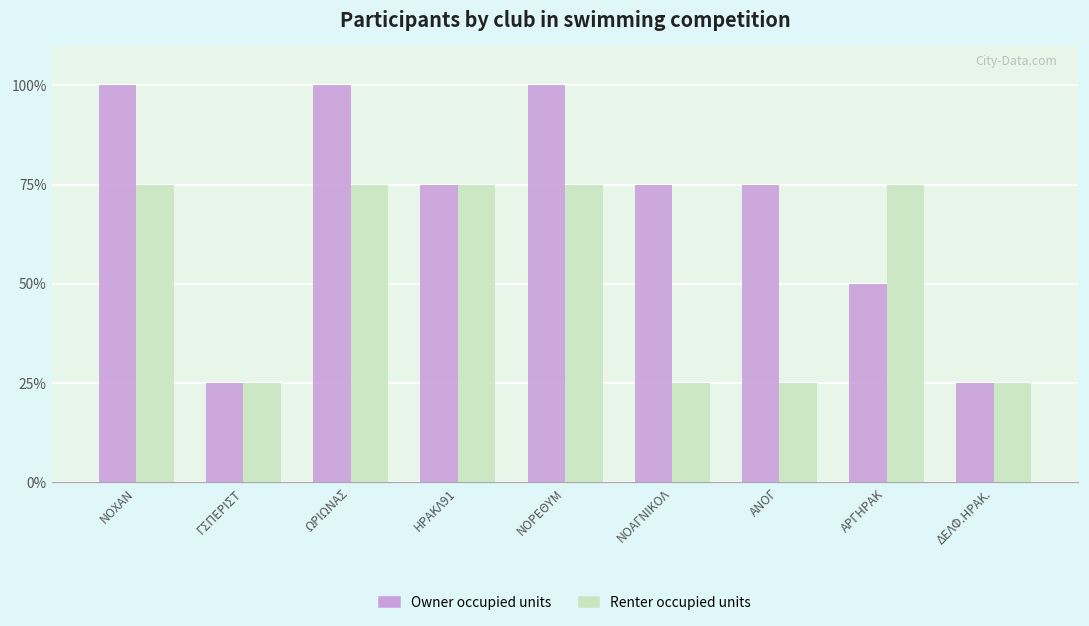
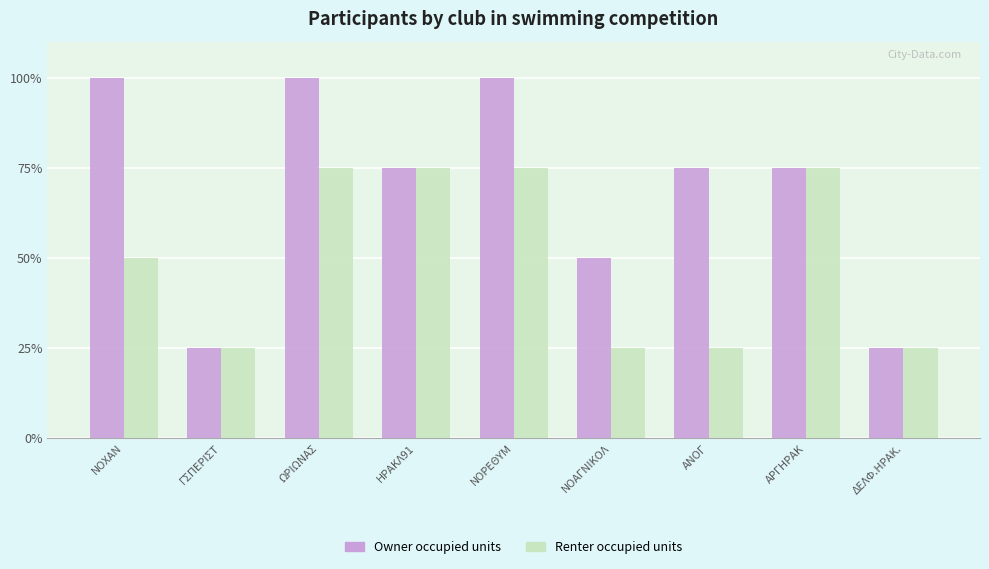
  {
    "Owner occupied units": {
      "ΝΟΧΑΝ": "100%",
      "ΓΣΠΕΡΙΣΤ": "25%",
      "ΩΡΙΩΝΑΣ": "100%",
      "ΗΡΑΚΛ91": "75%",
      "ΝΟΡΕΘΥΜ": "100%",
-     "ΝΟΑΓΝΙΚΟΛ": "75%",
+     "ΝΟΑΓΝΙΚΟΛ": "50%",
      "ΑΝΟΓ": "75%",
-     "ΑΡΓΗΡΑΚ": "50%",
+     "ΑΡΓΗΡΑΚ": "75%",
      "ΔΕΛΦ.ΗΡΑΚ.": "25%"
    },
    "Renter occupied units": {
-     "ΝΟΧΑΝ": "75%",
+     "ΝΟΧΑΝ": "50%",
      "ΓΣΠΕΡΙΣΤ": "25%",
      "ΩΡΙΩΝΑΣ": "75%",
      "ΗΡΑΚΛ91": "75%",
      "ΝΟΡΕΘΥΜ": "75%",
      "ΝΟΑΓΝΙΚΟΛ": "25%",
      "ΑΝΟΓ": "25%",
      "ΑΡΓΗΡΑΚ": "75%",
      "ΔΕΛΦ.ΗΡΑΚ.": "25%"
    }
  }
